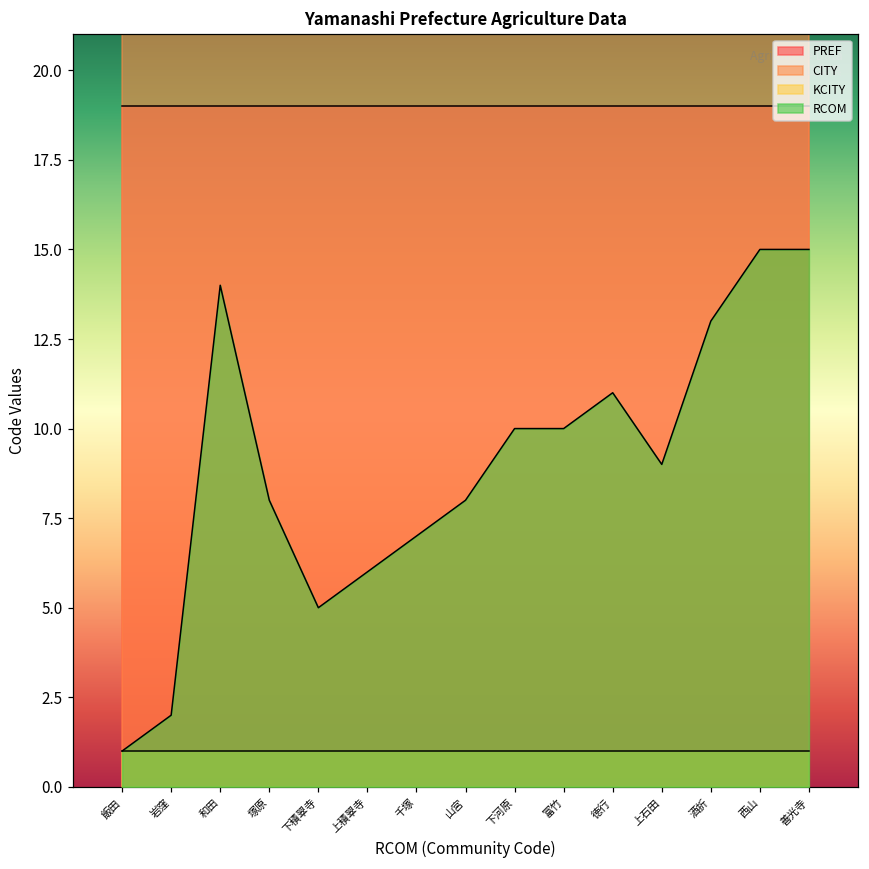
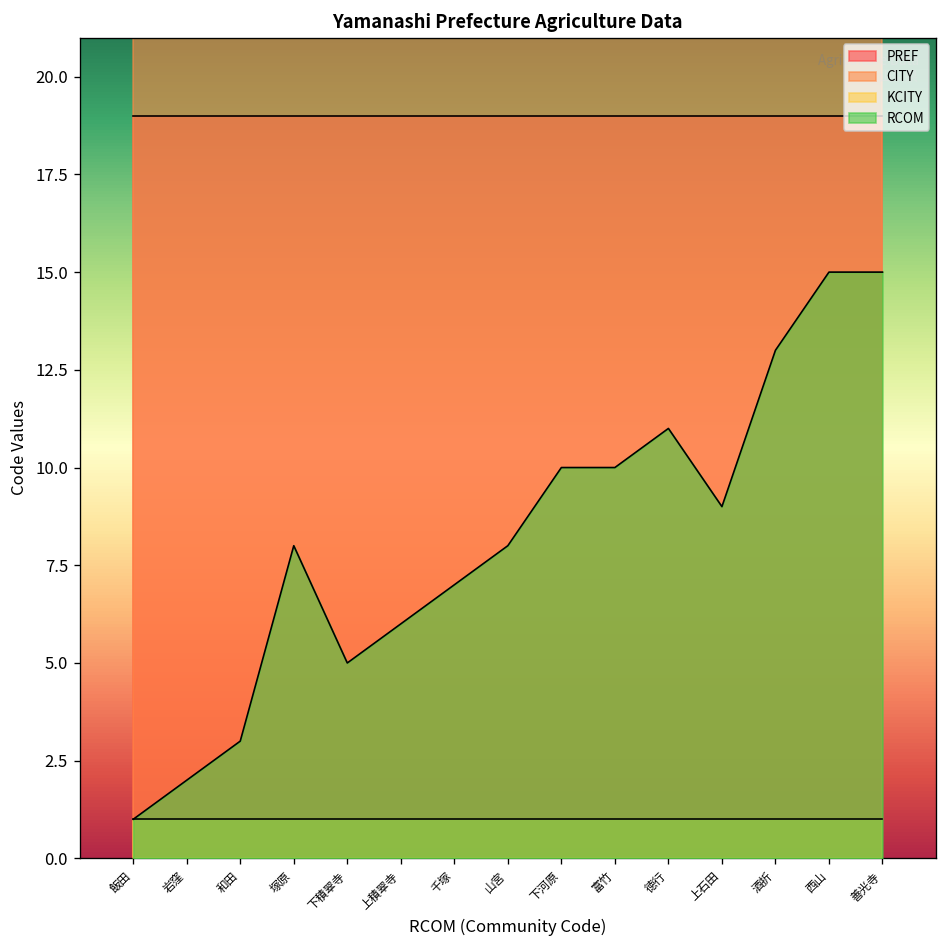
  {
    "PREF": {
      "飯田": 19,
      "岩窪": 19,
      "和田": 19,
      "塚原": 19,
      "下積翠寺": 19,
      "上積翠寺": 19,
      "千塚": 19,
      "山宮": 19,
      "下河原": 19,
      "富竹": 19,
      "徳行": 19,
      "上石田": 19,
      "酒折": 19,
      "西山": 19
    },
    "KCITY": {
      "岩窪": 1,
      "和田": 1,
      "塚原": 1,
      "下積翠寺": 1,
      "上積翠寺": 1,
      "千塚": 1,
      "山宮": 1,
      "下河原": 1,
      "富竹": 1,
      "徳行": 1,
      "上石田": 1,
      "酒折": 1,
      "西山": 1,
      "善光寺": 1
    },
    "RCOM": {
      "岩窪": 2,
-     "和田": 14,
+     "和田": 3,
      "塚原": 8,
      "下積翠寺": 5,
      "上積翠寺": 6,
      "千塚": 7,
      "山宮": 8,
      "下河原": 10,
      "富竹": 10,
      "徳行": 11,
      "上石田": 9,
      "酒折": 13,
      "西山": 15,
      "善光寺": 15
    }
  }
